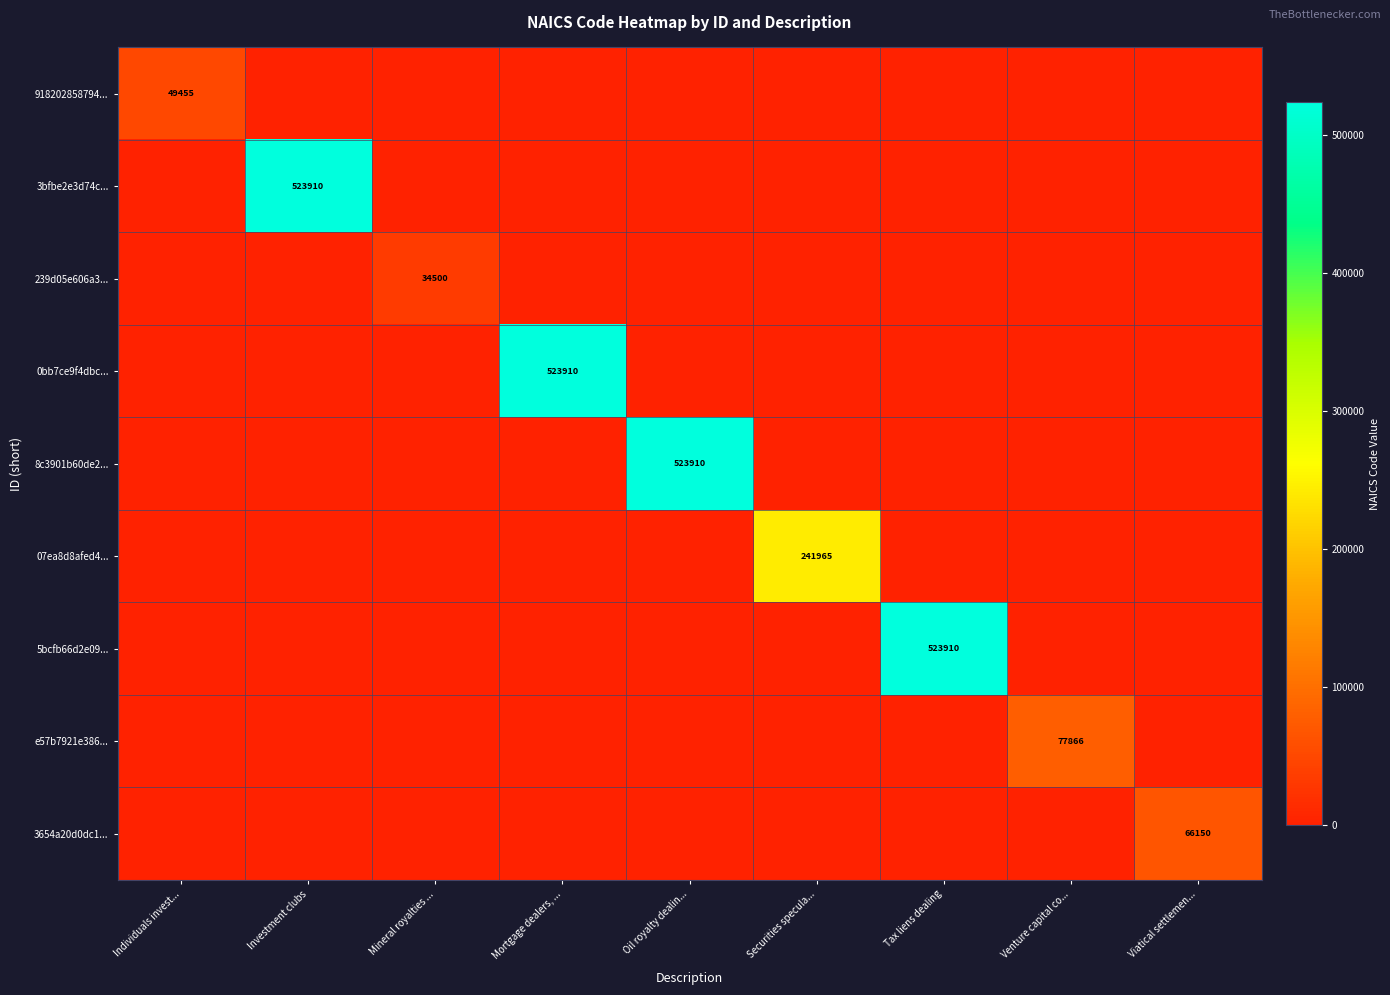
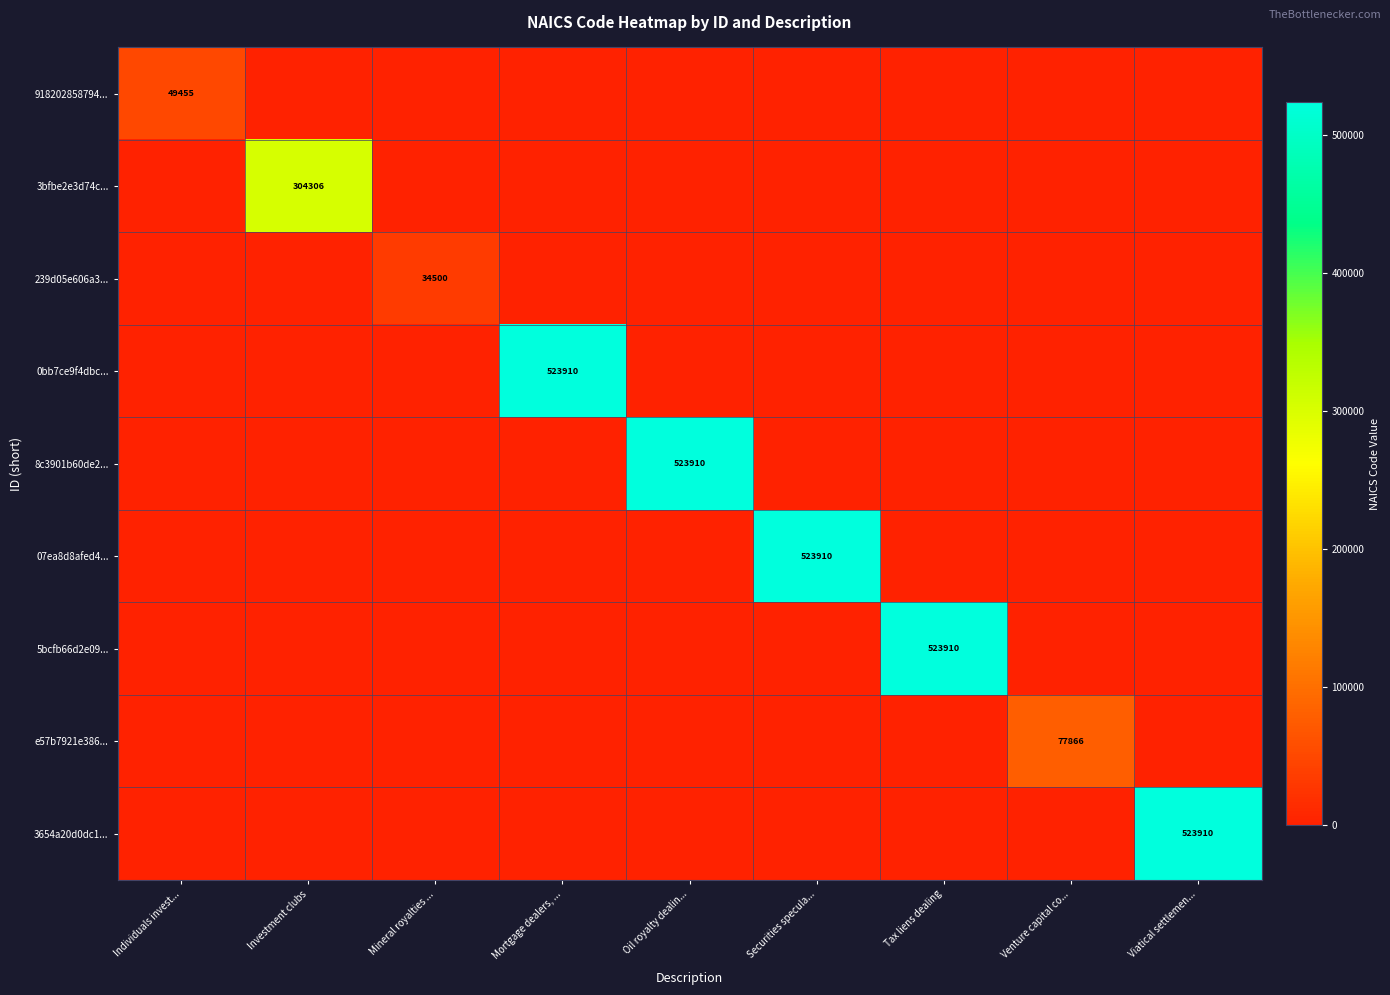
  {
    "918202858794...": {
      "Individuals invest...": 49455
    },
    "3bfbe2e3d74c...": {
-     "Investment clubs": 523910
+     "Investment clubs": 304306
    },
    "239d05e606a3...": {
      "Mineral royalties ...": 34500
    },
    "0bb7ce9f4dbc...": {
      "Mortgage dealers, ...": 523910
    },
    "8c3901b60de2...": {
      "Oil royalty dealin...": 523910
    },
    "07ea8d8afed4...": {
-     "Securities specula...": 241965
+     "Securities specula...": 523910
    },
    "5bcfb66d2e09...": {
      "Tax liens dealing": 523910
    },
    "e57b7921e386...": {
      "Venture capital co...": 77866
    },
    "3654a20d0dc1...": {
-     "Viatical settlemen...": 66150
+     "Viatical settlemen...": 523910
    }
  }
